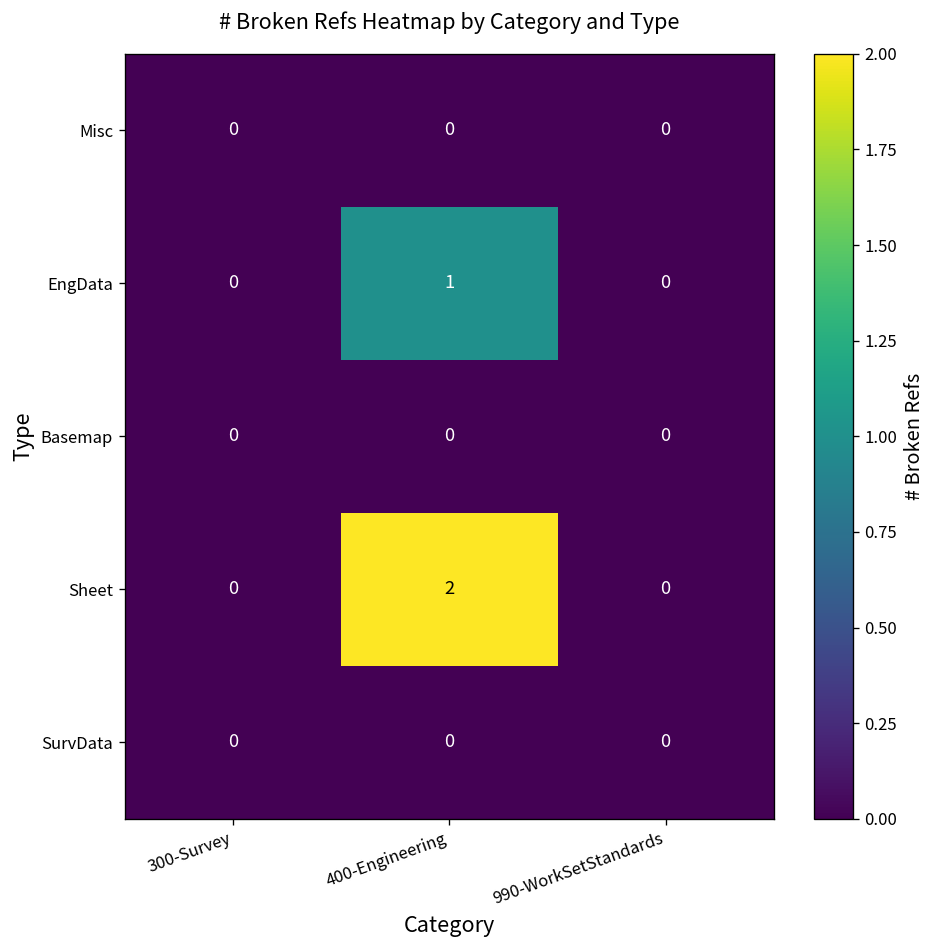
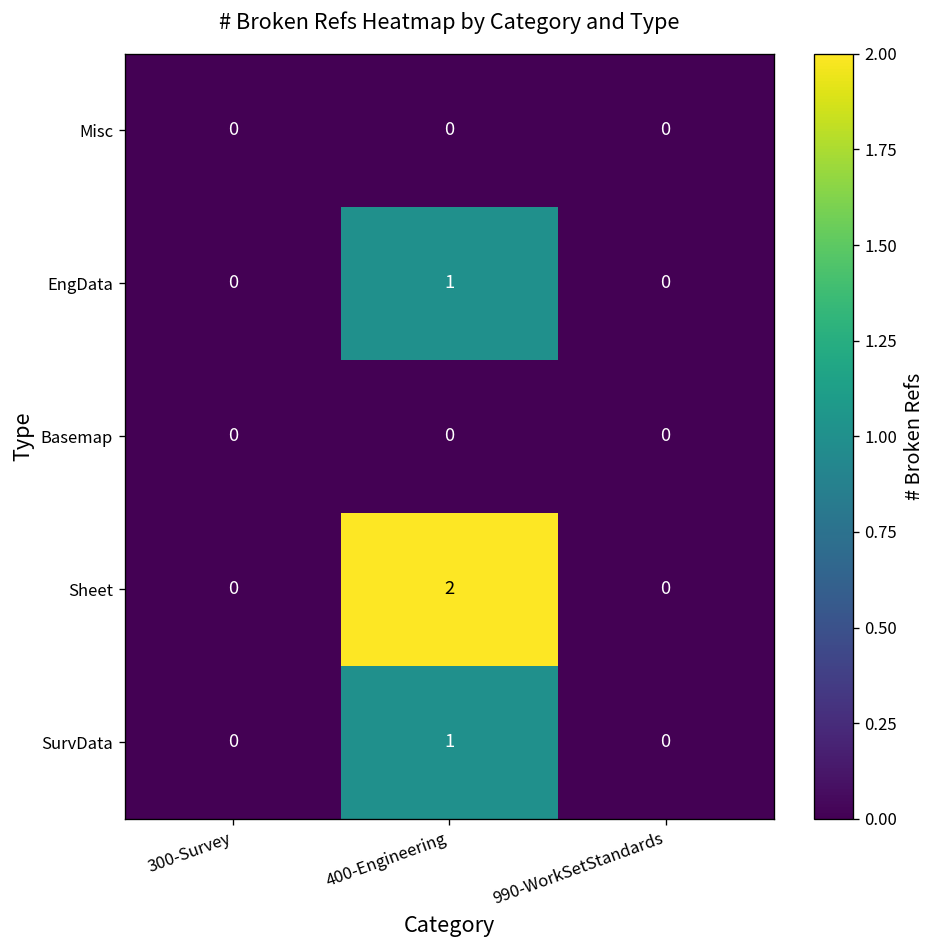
  {
    "Misc": {
      "300-Survey": 0,
      "400-Engineering": 0,
      "990-WorkSetStandards": 0
    },
    "EngData": {
      "300-Survey": 0,
      "400-Engineering": 1,
      "990-WorkSetStandards": 0
    },
    "Basemap": {
      "300-Survey": 0,
      "400-Engineering": 0,
      "990-WorkSetStandards": 0
    },
    "Sheet": {
      "300-Survey": 0,
      "400-Engineering": 2,
      "990-WorkSetStandards": 0
    },
    "SurvData": {
      "300-Survey": 0,
-     "400-Engineering": 0,
+     "400-Engineering": 1,
      "990-WorkSetStandards": 0
    }
  }
